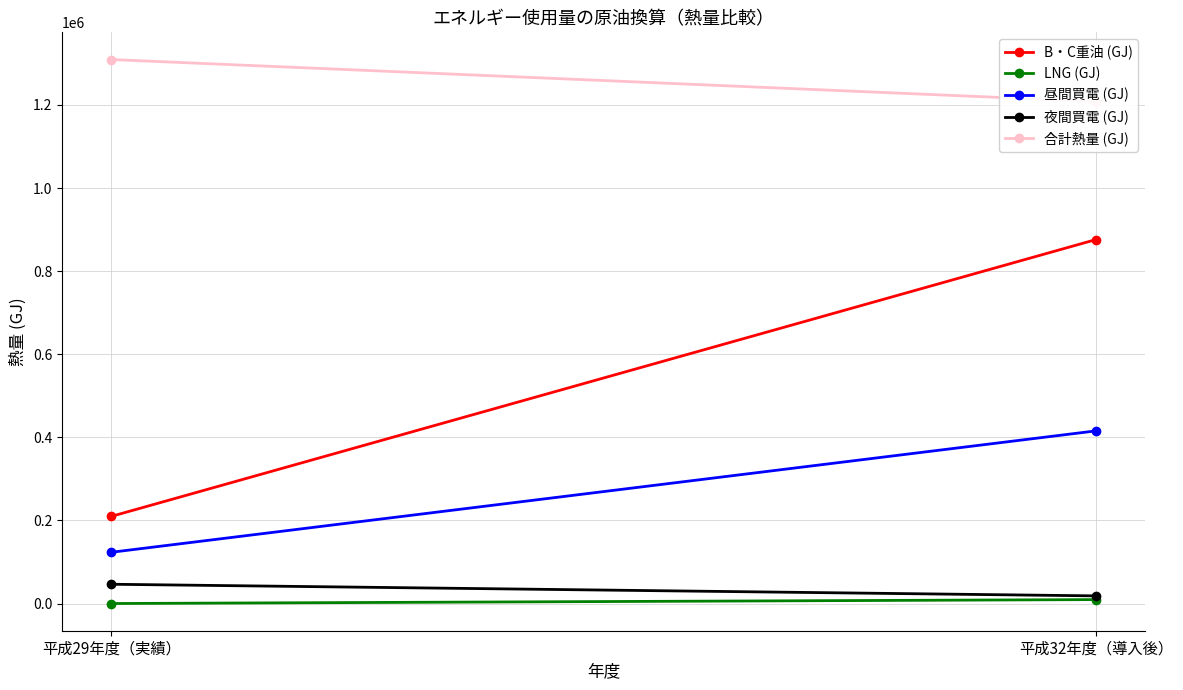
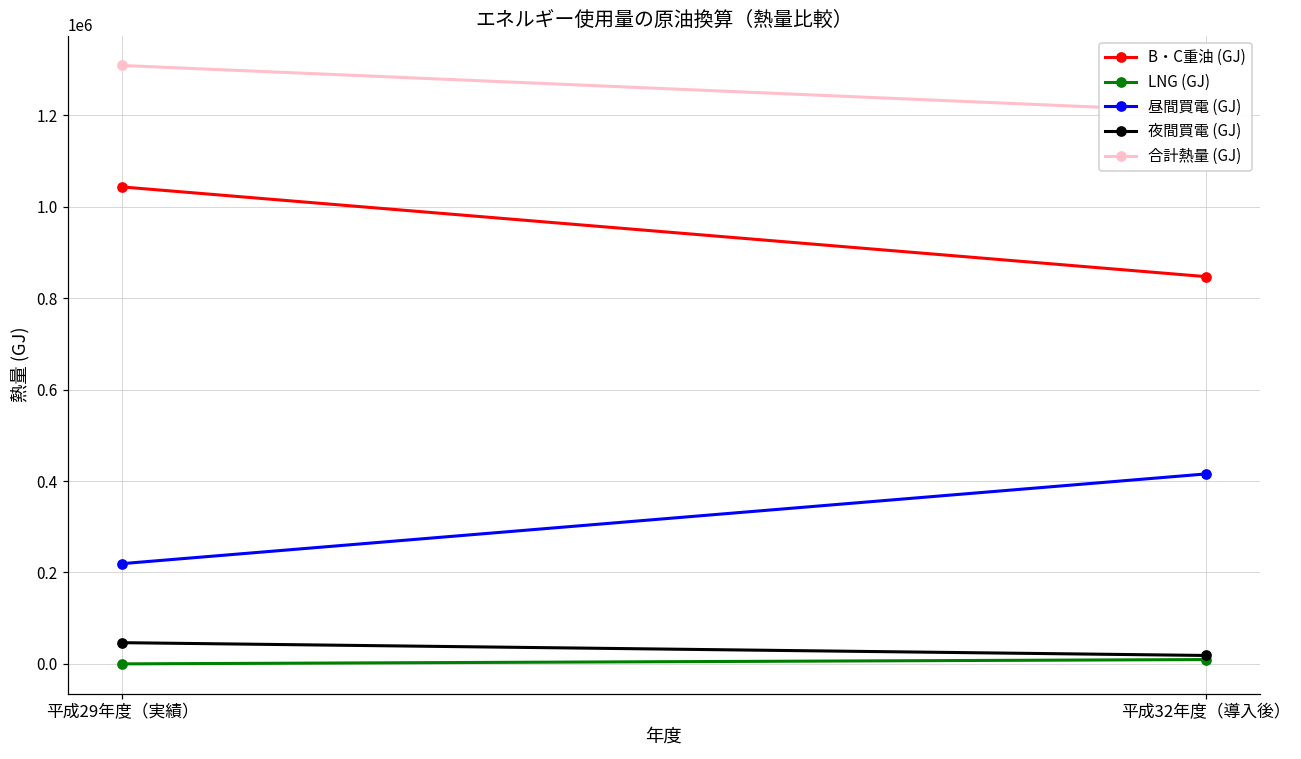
  {
    "B・C重油 (GJ)": {
-     "平成29年度（実績）": 210000,
-     "平成32年度（導入後）": 880000
+     "平成29年度（実績）": 1040000,
+     "平成32年度（導入後）": 850000
    },
    "LNG (GJ)": {
      "平成29年度（実績）": 0,
      "平成32年度（導入後）": 10000
    },
    "昼間買電 (GJ)": {
-     "平成29年度（実績）": 120000,
+     "平成29年度（実績）": 220000,
      "平成32年度（導入後）": 420000
    },
    "夜間買電 (GJ)": {
      "平成29年度（実績）": 50000,
      "平成32年度（導入後）": 20000
    },
    "合計熱量 (GJ)": {
      "平成29年度（実績）": 1310000
    }
  }
